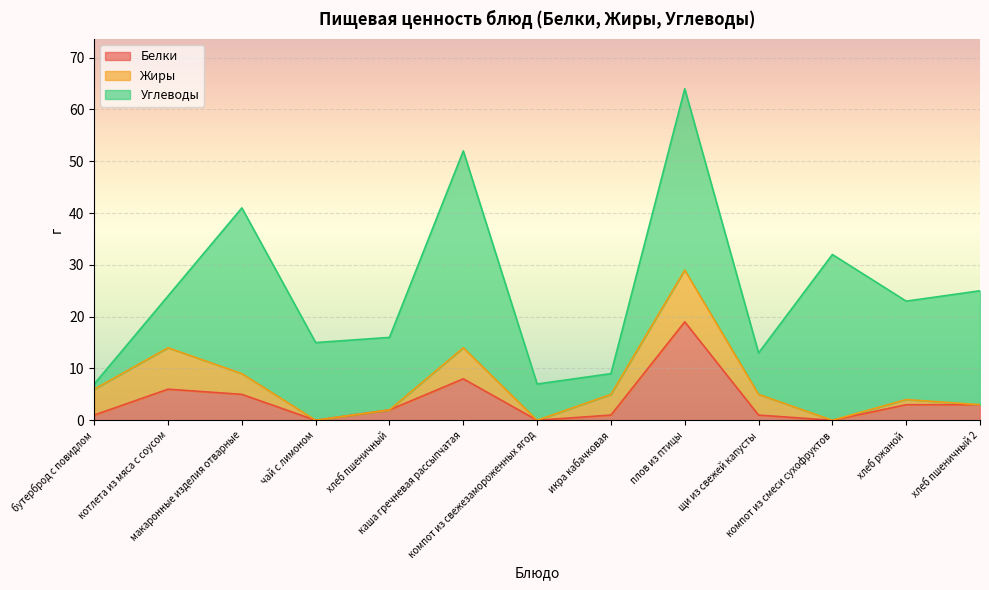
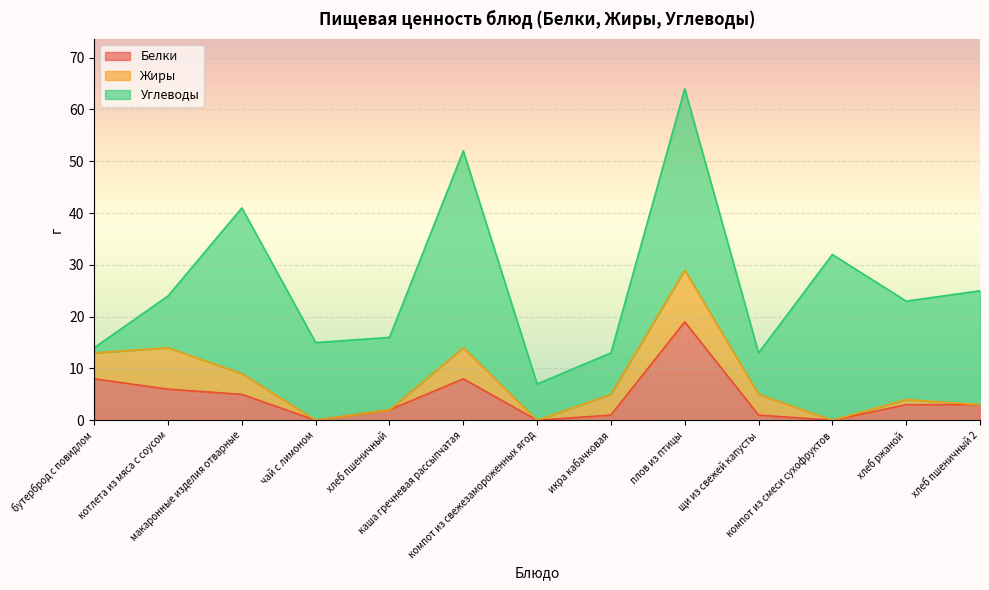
  {
    "Белки": {
-     "бутерброд с повидлом": 1,
+     "бутерброд с повидлом": 8,
      "котлета из мяса с соусом": 6,
      "макаронные изделия отварные": 5,
      "каша гречневая рассыпчатая": 8,
      "икра кабачковая": 1,
      "плов из птицы": 19,
      "щи из свежей капусты": 1,
      "хлеб ржаной": 3
    },
    "Жиры": {
      "бутерброд с повидлом": 5,
      "котлета из мяса с соусом": 8,
      "макаронные изделия отварные": 4,
      "каша гречневая рассыпчатая": 6,
      "икра кабачковая": 4,
      "плов из птицы": 10,
      "щи из свежей капусты": 4,
      "хлеб ржаной": 1
    },
    "Углеводы": {
      "бутерброд с повидлом": 1,
      "котлета из мяса с соусом": 10,
      "макаронные изделия отварные": 32,
      "чай с лимоном": 15,
      "хлеб пшеничный": 14,
      "каша гречневая рассыпчатая": 38,
      "компот из свежезамороженных ягод": 7,
-     "икра кабачковая": 4,
+     "икра кабачковая": 8,
      "плов из птицы": 35,
      "щи из свежей капусты": 8,
      "компот из смеси сухофруктов": 32,
      "хлеб ржаной": 19,
      "хлеб пшеничный 2": 22
    }
  }
